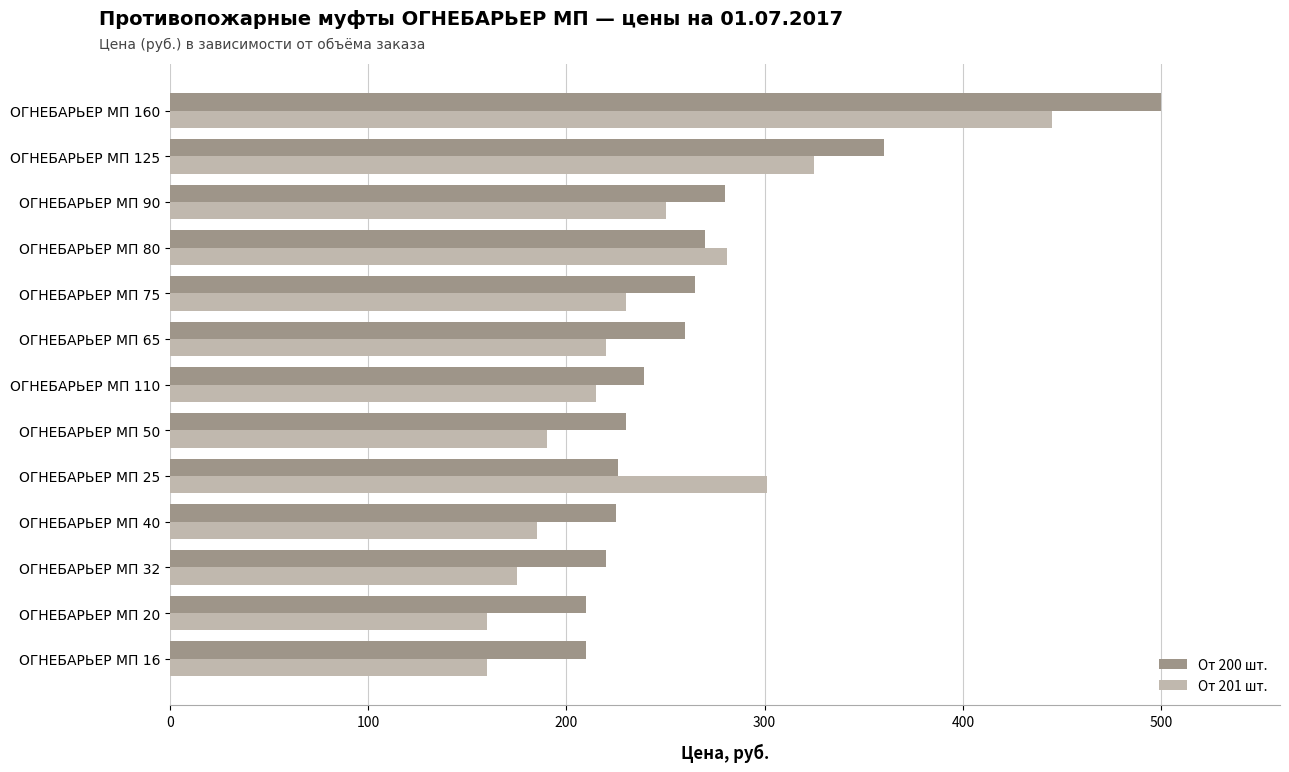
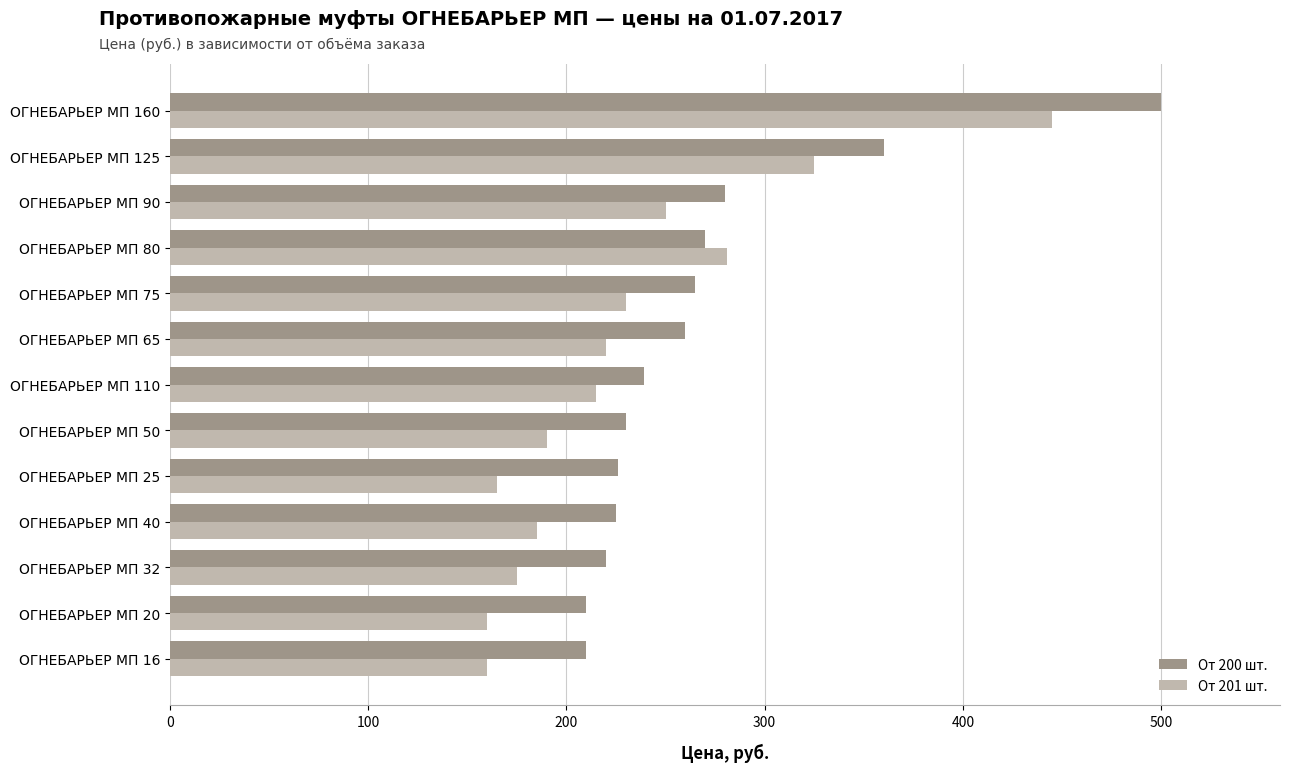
  {
    "От 200 шт.": {
      "ОГНЕБАРЬЕР МП 160": 500,
      "ОГНЕБАРЬЕР МП 125": 360,
      "ОГНЕБАРЬЕР МП 90": 280,
      "ОГНЕБАРЬЕР МП 80": 270,
      "ОГНЕБАРЬЕР МП 75": 265,
      "ОГНЕБАРЬЕР МП 65": 260,
      "ОГНЕБАРЬЕР МП 110": 239,
      "ОГНЕБАРЬЕР МП 50": 230,
      "ОГНЕБАРЬЕР МП 25": 226,
      "ОГНЕБАРЬЕР МП 40": 225,
      "ОГНЕБАРЬЕР МП 32": 220,
      "ОГНЕБАРЬЕР МП 20": 210,
      "ОГНЕБАРЬЕР МП 16": 210
    },
    "От 201 шт.": {
      "ОГНЕБАРЬЕР МП 160": 445,
      "ОГНЕБАРЬЕР МП 125": 325,
      "ОГНЕБАРЬЕР МП 90": 250,
      "ОГНЕБАРЬЕР МП 80": 281,
      "ОГНЕБАРЬЕР МП 75": 230,
      "ОГНЕБАРЬЕР МП 65": 220,
      "ОГНЕБАРЬЕР МП 110": 215,
      "ОГНЕБАРЬЕР МП 50": 190,
-     "ОГНЕБАРЬЕР МП 25": 301,
+     "ОГНЕБАРЬЕР МП 25": 165,
      "ОГНЕБАРЬЕР МП 40": 185,
      "ОГНЕБАРЬЕР МП 32": 175,
      "ОГНЕБАРЬЕР МП 20": 160,
      "ОГНЕБАРЬЕР МП 16": 160
    }
  }
